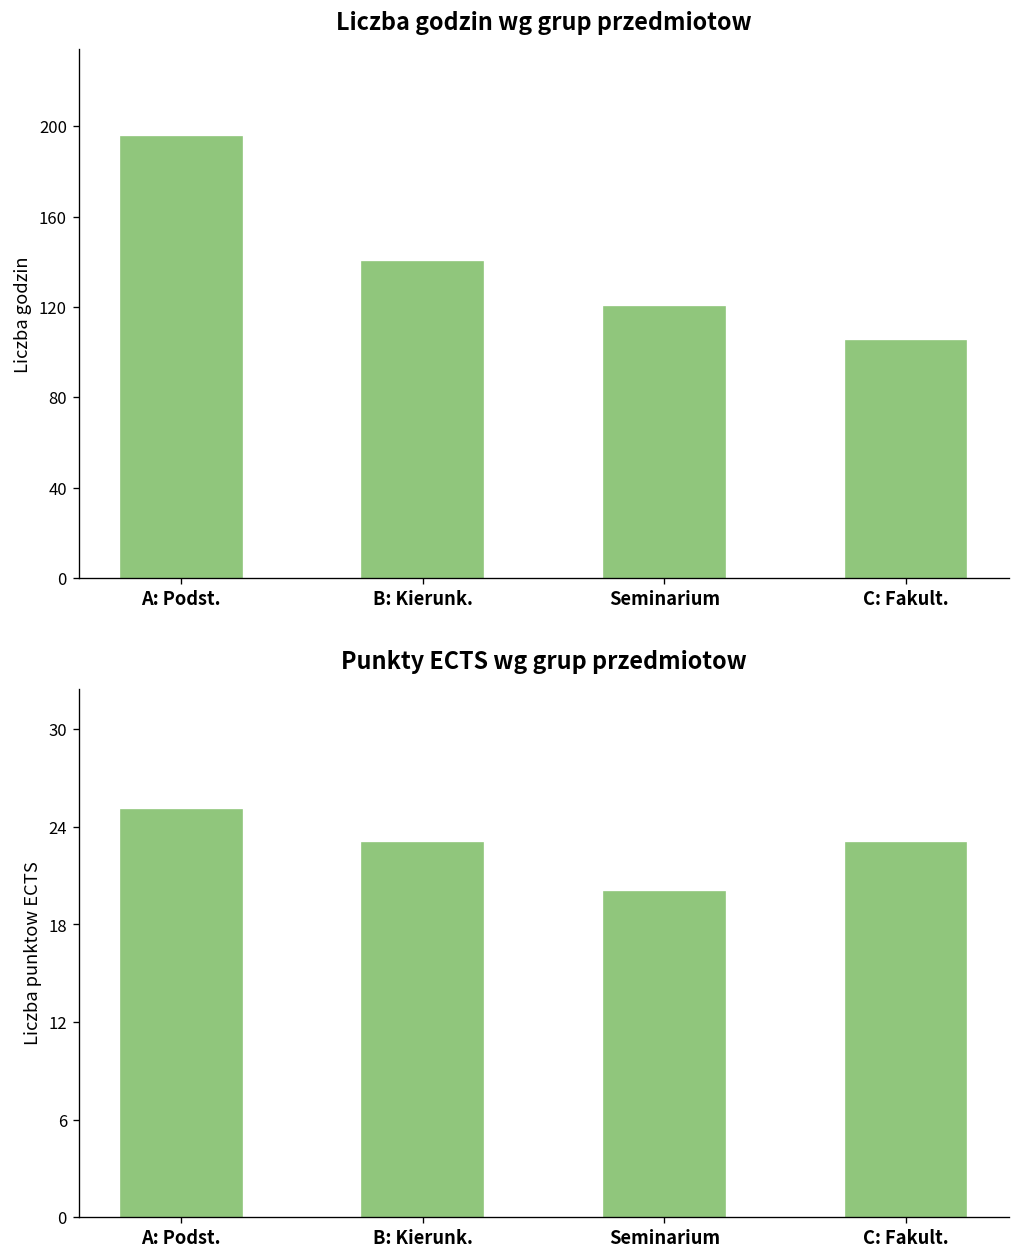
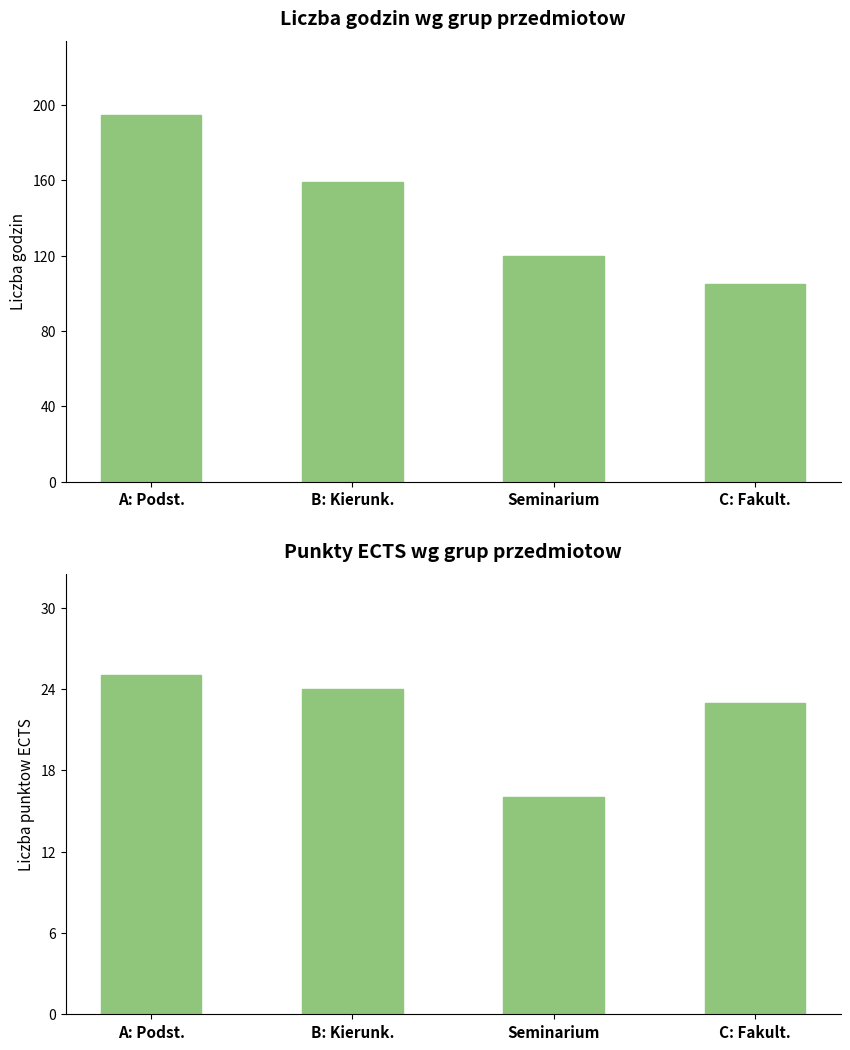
  {
    "Liczba godzin wg grup przedmiotow": {
      "A: Podst.": 195,
-     "B: Kierunk.": 140,
+     "B: Kierunk.": 159,
      "Seminarium": 120,
      "C: Fakult.": 105
    },
    "Punkty ECTS wg grup przedmiotow": {
      "A: Podst.": 25,
-     "B: Kierunk.": 23,
-     "Seminarium": 20,
+     "B: Kierunk.": 24,
+     "Seminarium": 16,
      "C: Fakult.": 23
    }
  }
